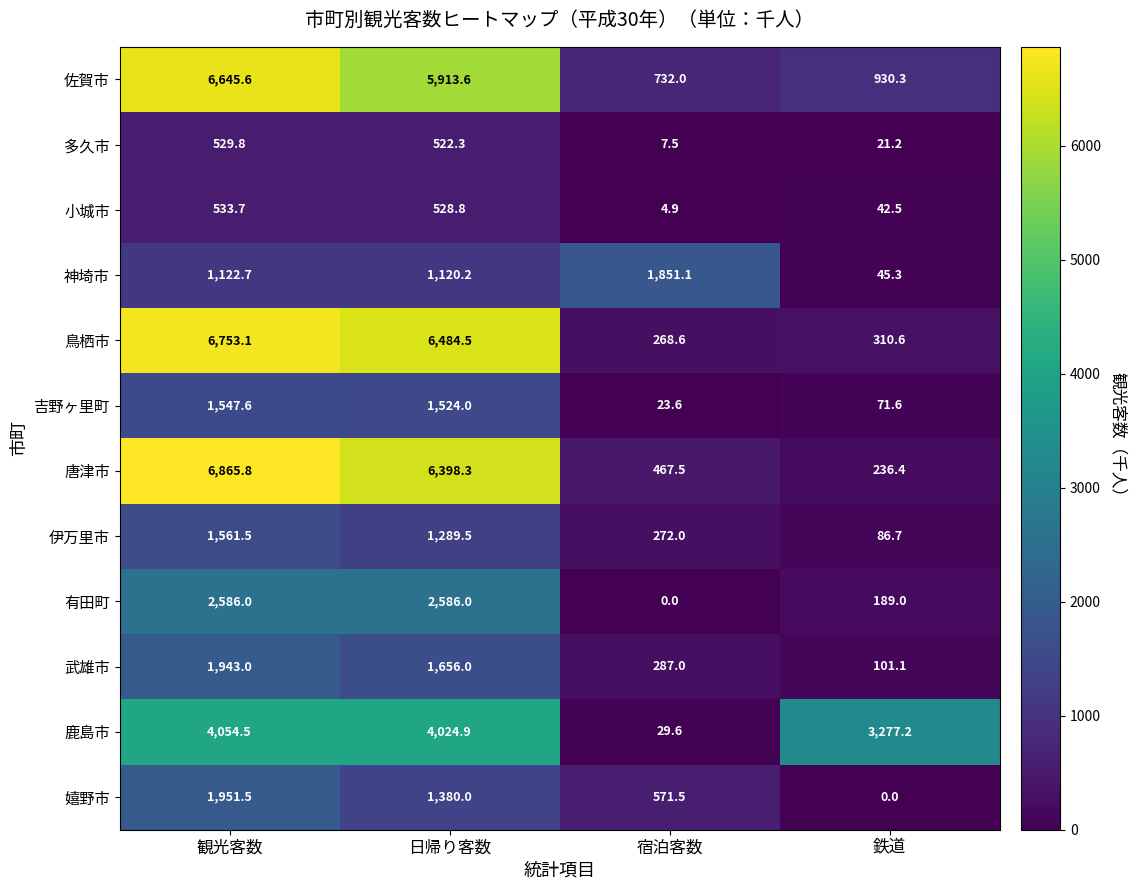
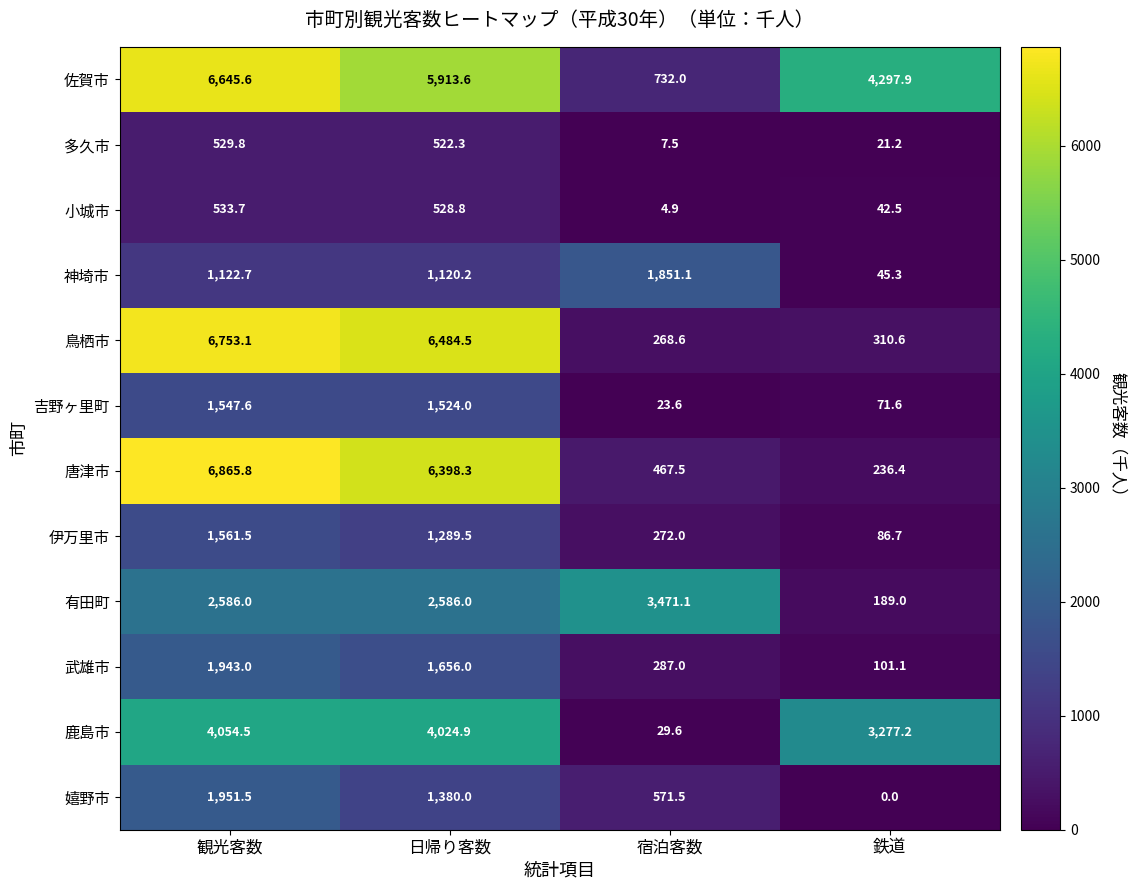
  {
    "佐賀市": {
      "観光客数": "6,645.6",
      "日帰り客数": "5,913.6",
      "宿泊客数": "732.0",
-     "鉄道": "930.3"
+     "鉄道": "4,297.9"
    },
    "多久市": {
      "観光客数": "529.8",
      "日帰り客数": "522.3",
      "宿泊客数": "7.5",
      "鉄道": "21.2"
    },
    "小城市": {
      "観光客数": "533.7",
      "日帰り客数": "528.8",
      "宿泊客数": "4.9",
      "鉄道": "42.5"
    },
    "神埼市": {
      "観光客数": "1,122.7",
      "日帰り客数": "1,120.2",
      "宿泊客数": "1,851.1",
      "鉄道": "45.3"
    },
    "鳥栖市": {
      "観光客数": "6,753.1",
      "日帰り客数": "6,484.5",
      "宿泊客数": "268.6",
      "鉄道": "310.6"
    },
    "吉野ヶ里町": {
      "観光客数": "1,547.6",
      "日帰り客数": "1,524.0",
      "宿泊客数": "23.6",
      "鉄道": "71.6"
    },
    "唐津市": {
      "観光客数": "6,865.8",
      "日帰り客数": "6,398.3",
      "宿泊客数": "467.5",
      "鉄道": "236.4"
    },
    "伊万里市": {
      "観光客数": "1,561.5",
      "日帰り客数": "1,289.5",
      "宿泊客数": "272.0",
      "鉄道": "86.7"
    },
    "有田町": {
      "観光客数": "2,586.0",
      "日帰り客数": "2,586.0",
-     "宿泊客数": "0.0",
+     "宿泊客数": "3,471.1",
      "鉄道": "189.0"
    },
    "武雄市": {
      "観光客数": "1,943.0",
      "日帰り客数": "1,656.0",
      "宿泊客数": "287.0",
      "鉄道": "101.1"
    },
    "鹿島市": {
      "観光客数": "4,054.5",
      "日帰り客数": "4,024.9",
      "宿泊客数": "29.6",
      "鉄道": "3,277.2"
    },
    "嬉野市": {
      "観光客数": "1,951.5",
      "日帰り客数": "1,380.0",
      "宿泊客数": "571.5",
      "鉄道": "0.0"
    }
  }
